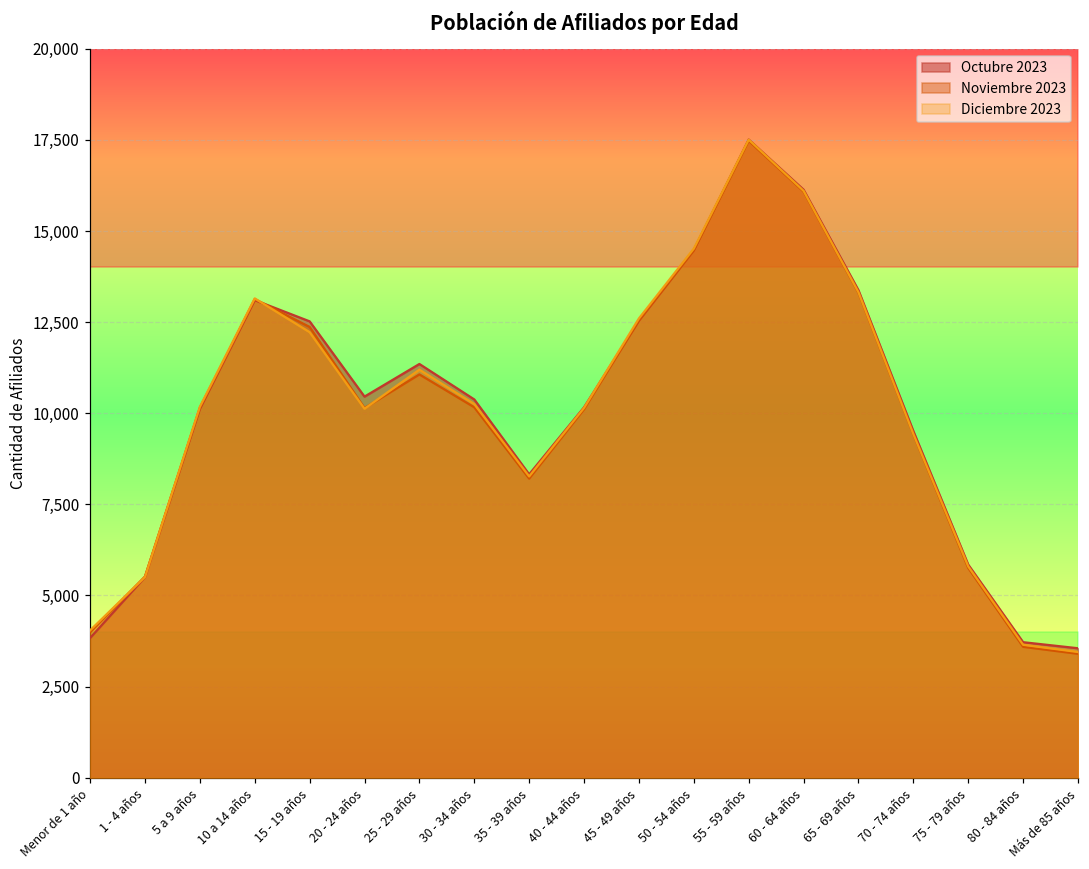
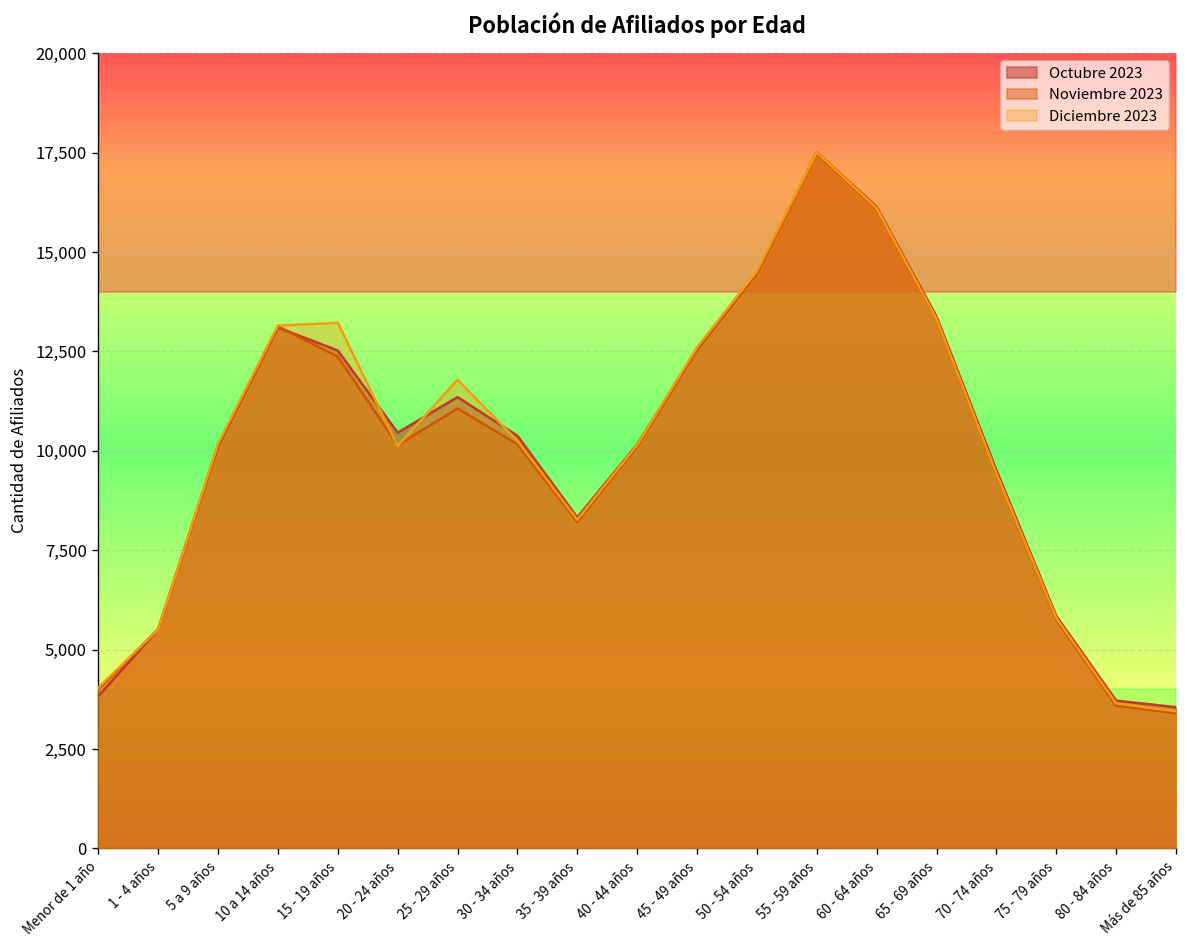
  {
    "Diciembre 2023": {
-     "15 - 19 años": "12,200",
-     "25 - 29 años": "11,200",
+     "15 - 19 años": "13,200",
+     "25 - 29 años": "11,800",
      "30 - 34 años": "10,300"
    }
  }
